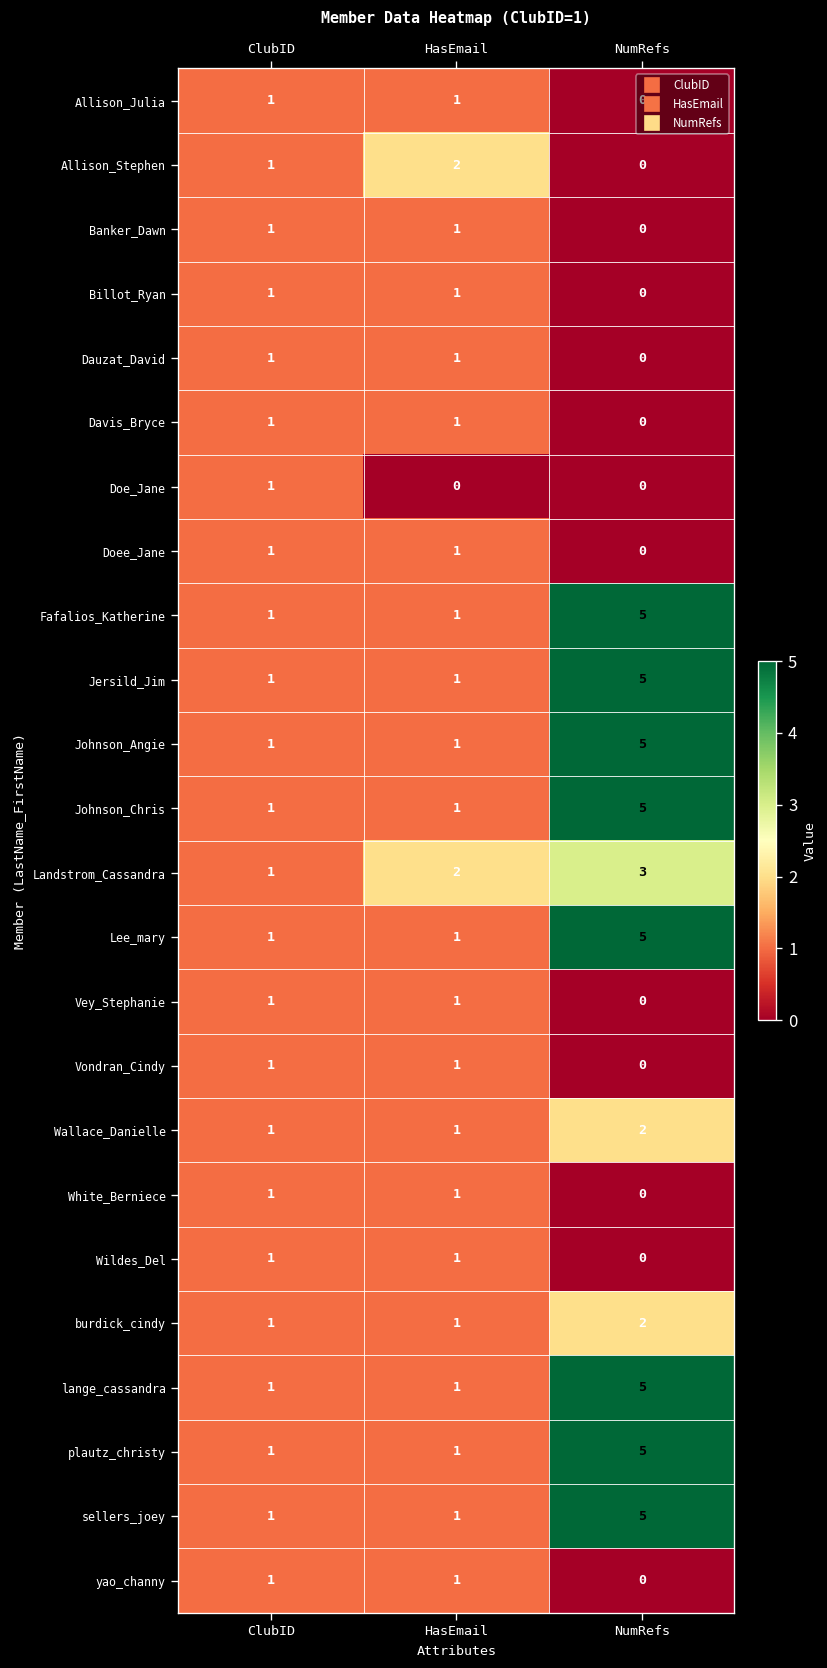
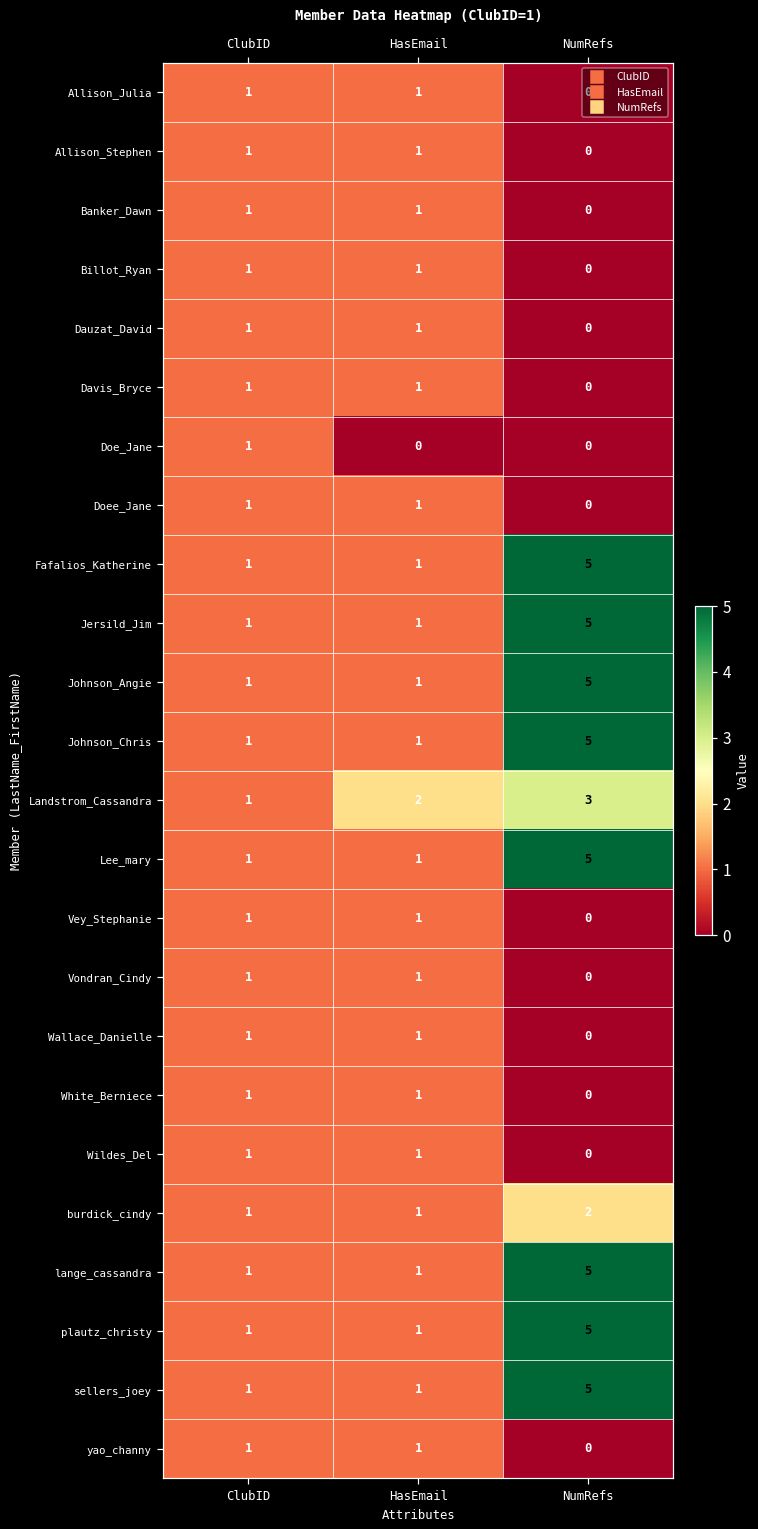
  {
    "Allison_Julia": {
      "ClubID": 1,
      "HasEmail": 1
    },
    "Allison_Stephen": {
      "ClubID": 1,
-     "HasEmail": 2,
+     "HasEmail": 1,
      "NumRefs": 0
    },
    "Banker_Dawn": {
      "ClubID": 1,
      "HasEmail": 1,
      "NumRefs": 0
    },
    "Billot_Ryan": {
      "ClubID": 1,
      "HasEmail": 1,
      "NumRefs": 0
    },
    "Dauzat_David": {
      "ClubID": 1,
      "HasEmail": 1,
      "NumRefs": 0
    },
    "Davis_Bryce": {
      "ClubID": 1,
      "HasEmail": 1,
      "NumRefs": 0
    },
    "Doe_Jane": {
      "ClubID": 1,
      "HasEmail": 0,
      "NumRefs": 0
    },
    "Doee_Jane": {
      "ClubID": 1,
      "HasEmail": 1,
      "NumRefs": 0
    },
    "Fafalios_Katherine": {
      "ClubID": 1,
      "HasEmail": 1,
      "NumRefs": 5
    },
    "Jersild_Jim": {
      "ClubID": 1,
      "HasEmail": 1,
      "NumRefs": 5
    },
    "Johnson_Angie": {
      "ClubID": 1,
      "HasEmail": 1,
      "NumRefs": 5
    },
    "Johnson_Chris": {
      "ClubID": 1,
      "HasEmail": 1,
      "NumRefs": 5
    },
    "Landstrom_Cassandra": {
      "ClubID": 1,
      "HasEmail": 2,
      "NumRefs": 3
    },
    "Lee_mary": {
      "ClubID": 1,
      "HasEmail": 1,
      "NumRefs": 5
    },
    "Vey_Stephanie": {
      "ClubID": 1,
      "HasEmail": 1,
      "NumRefs": 0
    },
    "Vondran_Cindy": {
      "ClubID": 1,
      "HasEmail": 1,
      "NumRefs": 0
    },
    "Wallace_Danielle": {
      "ClubID": 1,
      "HasEmail": 1,
-     "NumRefs": 2
+     "NumRefs": 0
    },
    "White_Berniece": {
      "ClubID": 1,
      "HasEmail": 1,
      "NumRefs": 0
    },
    "Wildes_Del": {
      "ClubID": 1,
      "HasEmail": 1,
      "NumRefs": 0
    },
    "burdick_cindy": {
      "ClubID": 1,
      "HasEmail": 1,
      "NumRefs": 2
    },
    "lange_cassandra": {
      "ClubID": 1,
      "HasEmail": 1,
      "NumRefs": 5
    },
    "plautz_christy": {
      "ClubID": 1,
      "HasEmail": 1,
      "NumRefs": 5
    },
    "sellers_joey": {
      "ClubID": 1,
      "HasEmail": 1,
      "NumRefs": 5
    },
    "yao_channy": {
      "ClubID": 1,
      "HasEmail": 1,
      "NumRefs": 0
    }
  }
